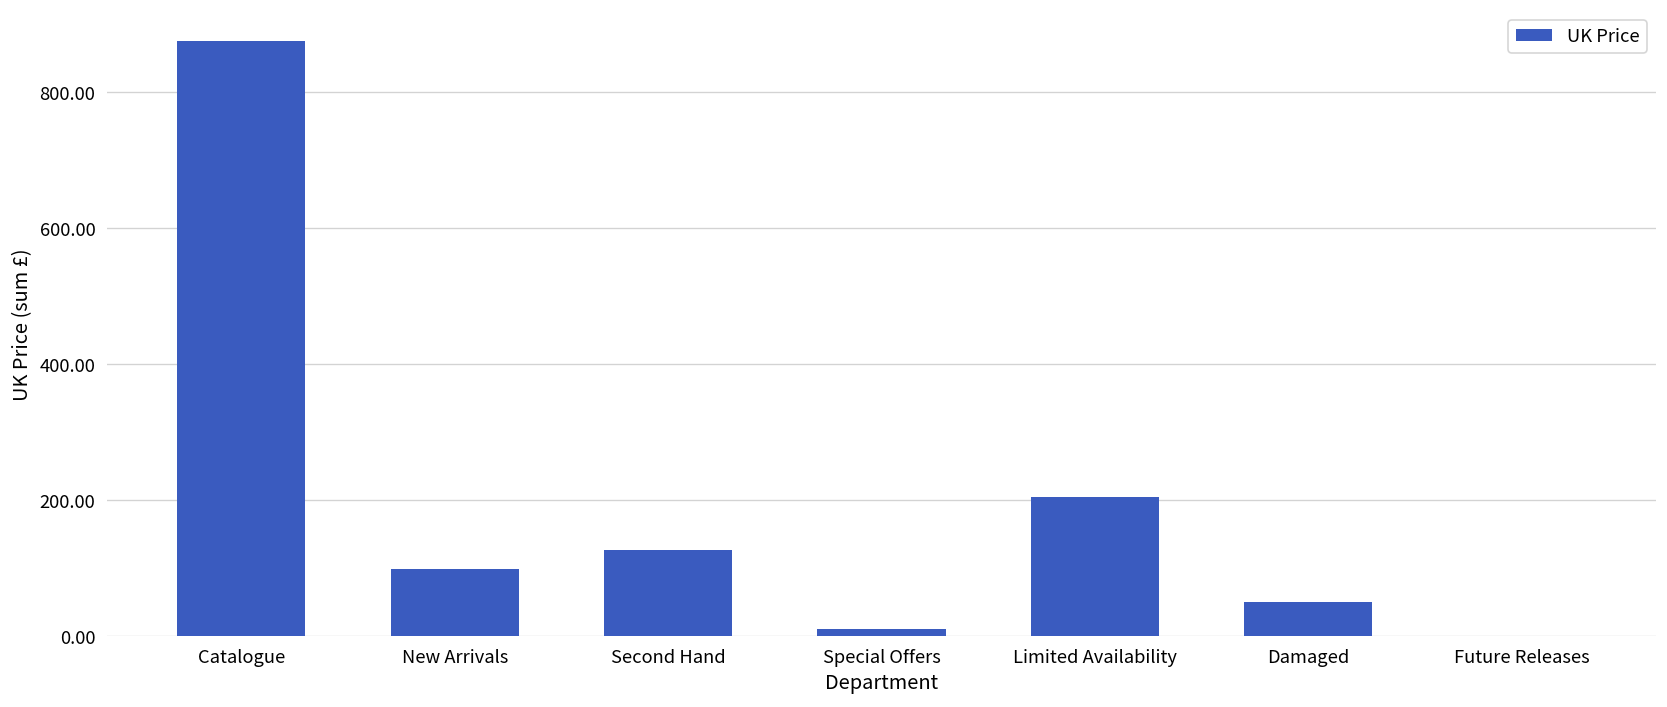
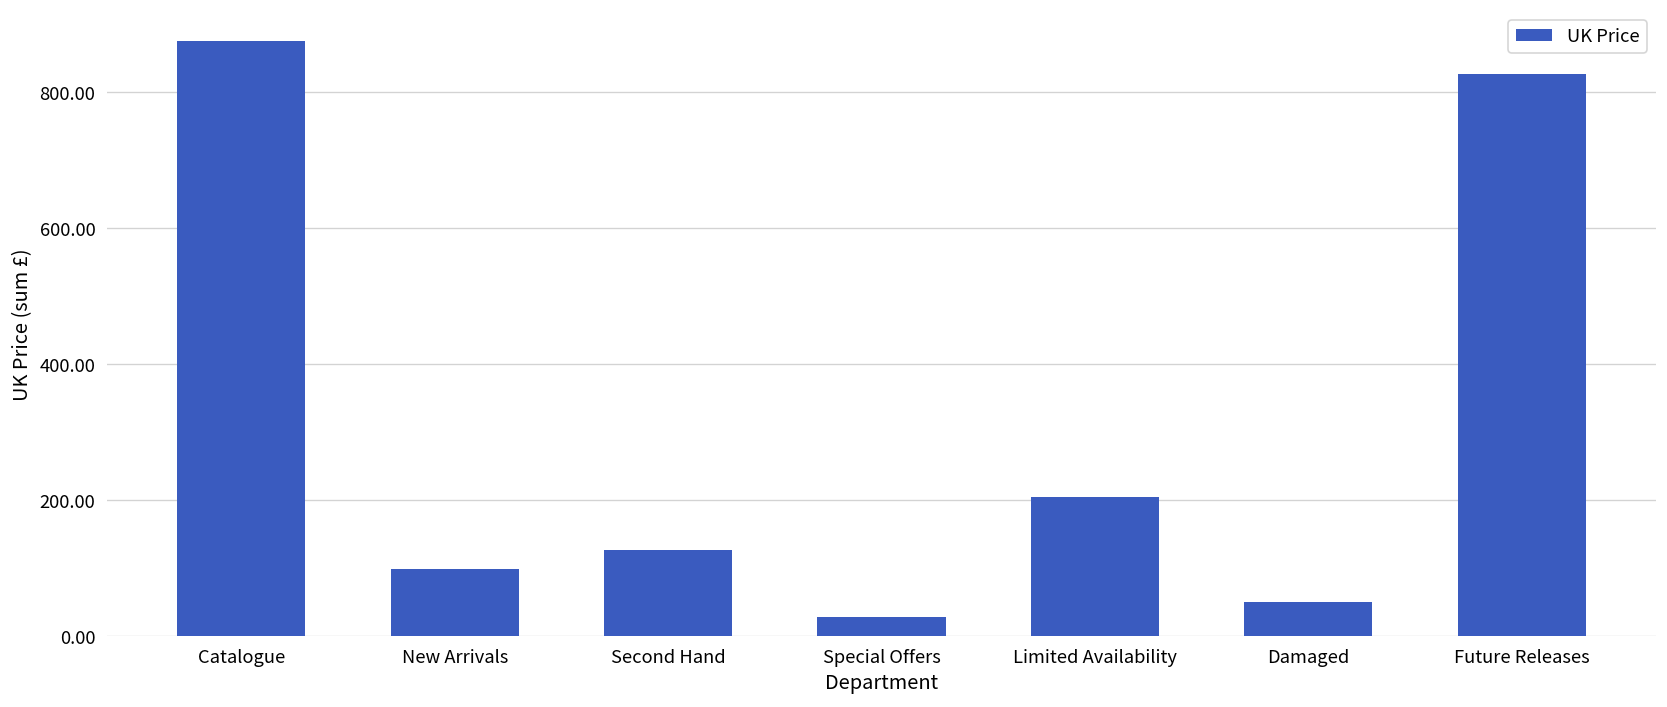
  {
    "Catalogue": 880,
    "New Arrivals": 100,
    "Second Hand": 130,
-   "Special Offers": 10,
+   "Special Offers": 30,
    "Limited Availability": 200,
    "Damaged": 50,
-   "Future Releases": 0
+   "Future Releases": 830
  }
